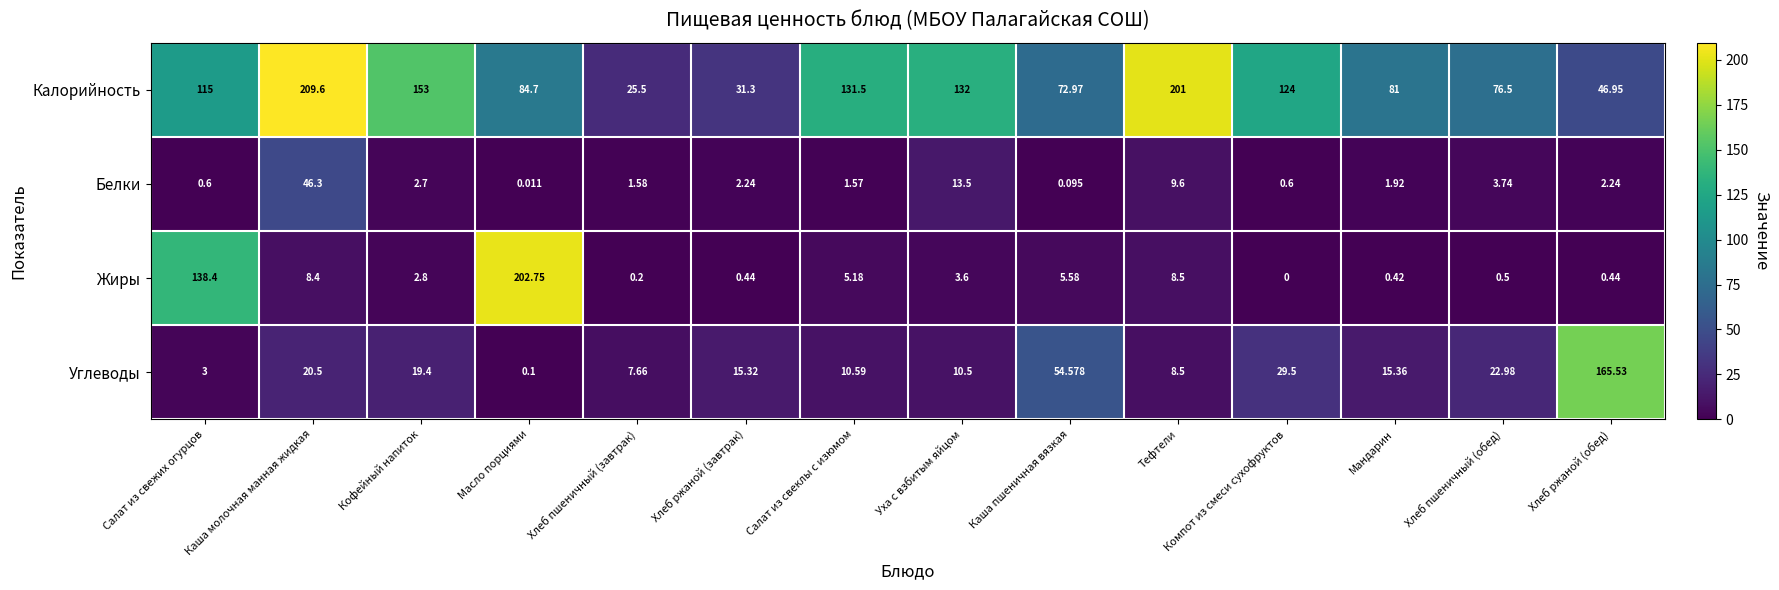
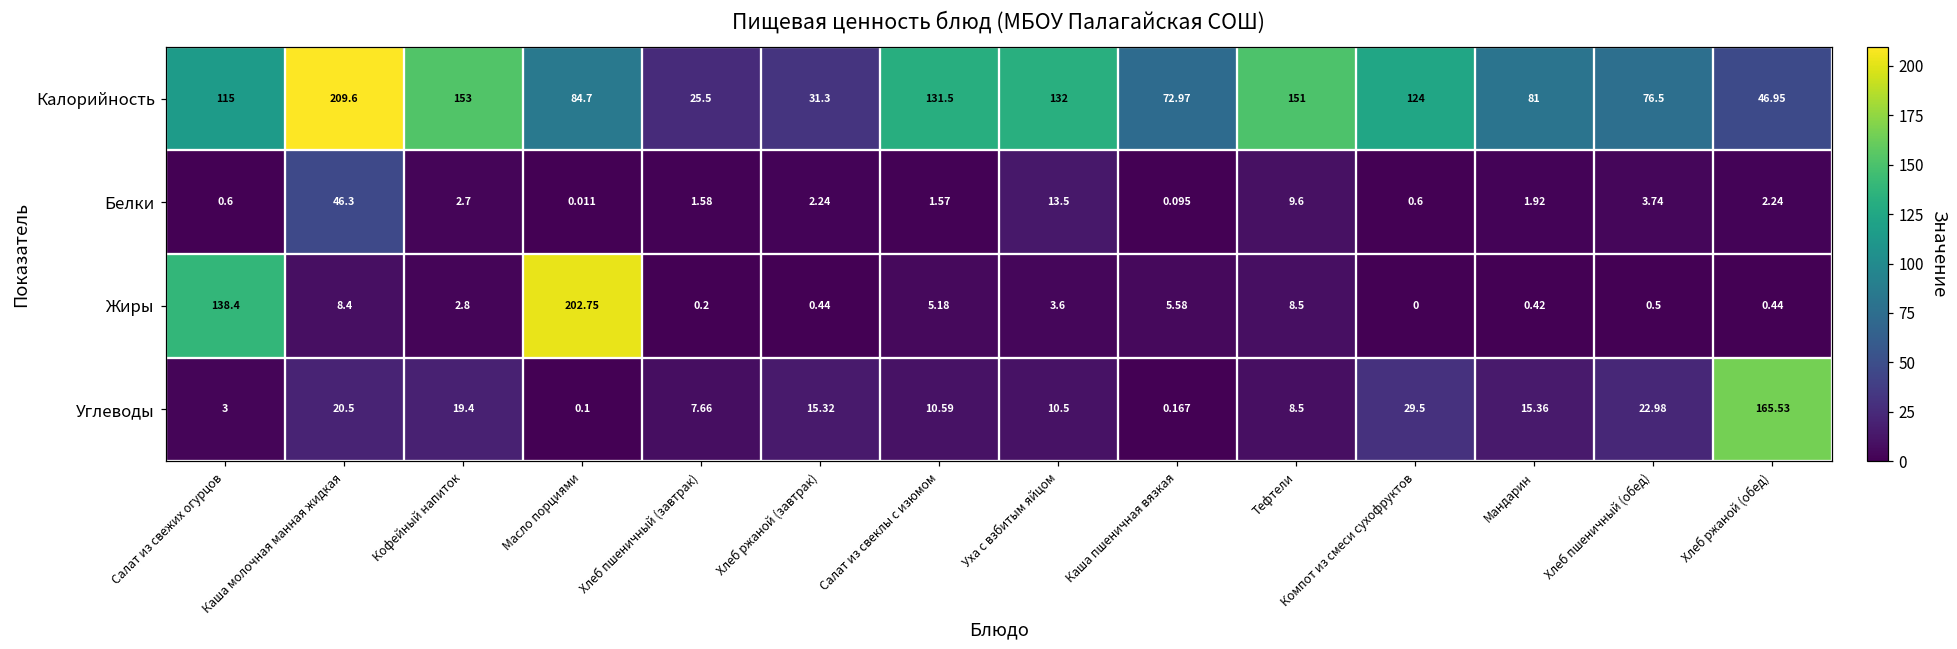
  {
    "Калорийность": {
      "Салат из свежих огурцов": 115,
      "Каша молочная манная жидкая": 209.6,
      "Кофейный напиток": 153,
      "Масло порциями": 84.7,
      "Хлеб пшеничный (завтрак)": 25.5,
      "Хлеб ржаной (завтрак)": 31.3,
      "Салат из свеклы с изюмом": 131.5,
      "Уха с взбитым яйцом": 132,
      "Каша пшеничная вязкая": 72.97,
-     "Тефтели": 201,
+     "Тефтели": 151,
      "Компот из смеси сухофруктов": 124,
      "Мандарин": 81,
      "Хлеб пшеничный (обед)": 76.5,
      "Хлеб ржаной (обед)": 46.95
    },
    "Белки": {
      "Салат из свежих огурцов": 0.6,
      "Каша молочная манная жидкая": 46.3,
      "Кофейный напиток": 2.7,
      "Масло порциями": 0.011,
      "Хлеб пшеничный (завтрак)": 1.58,
      "Хлеб ржаной (завтрак)": 2.24,
      "Салат из свеклы с изюмом": 1.57,
      "Уха с взбитым яйцом": 13.5,
      "Каша пшеничная вязкая": 0.095,
      "Тефтели": 9.6,
      "Компот из смеси сухофруктов": 0.6,
      "Мандарин": 1.92,
      "Хлеб пшеничный (обед)": 3.74,
      "Хлеб ржаной (обед)": 2.24
    },
    "Жиры": {
      "Салат из свежих огурцов": 138.4,
      "Каша молочная манная жидкая": 8.4,
      "Кофейный напиток": 2.8,
      "Масло порциями": 202.75,
      "Хлеб пшеничный (завтрак)": 0.2,
      "Хлеб ржаной (завтрак)": 0.44,
      "Салат из свеклы с изюмом": 5.18,
      "Уха с взбитым яйцом": 3.6,
      "Каша пшеничная вязкая": 5.58,
      "Тефтели": 8.5,
      "Компот из смеси сухофруктов": 0,
      "Мандарин": 0.42,
      "Хлеб пшеничный (обед)": 0.5,
      "Хлеб ржаной (обед)": 0.44
    },
    "Углеводы": {
      "Салат из свежих огурцов": 3,
      "Каша молочная манная жидкая": 20.5,
      "Кофейный напиток": 19.4,
      "Масло порциями": 0.1,
      "Хлеб пшеничный (завтрак)": 7.66,
      "Хлеб ржаной (завтрак)": 15.32,
      "Салат из свеклы с изюмом": 10.59,
      "Уха с взбитым яйцом": 10.5,
-     "Каша пшеничная вязкая": 54.578,
+     "Каша пшеничная вязкая": 0.167,
      "Тефтели": 8.5,
      "Компот из смеси сухофруктов": 29.5,
      "Мандарин": 15.36,
      "Хлеб пшеничный (обед)": 22.98,
      "Хлеб ржаной (обед)": 165.53
    }
  }
